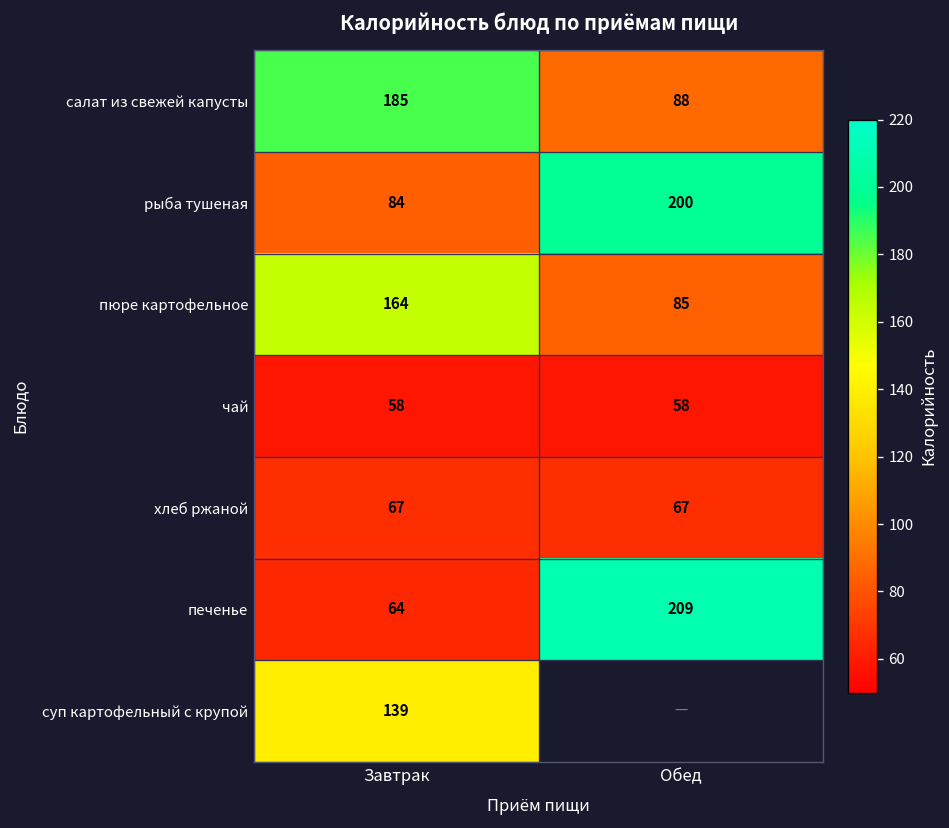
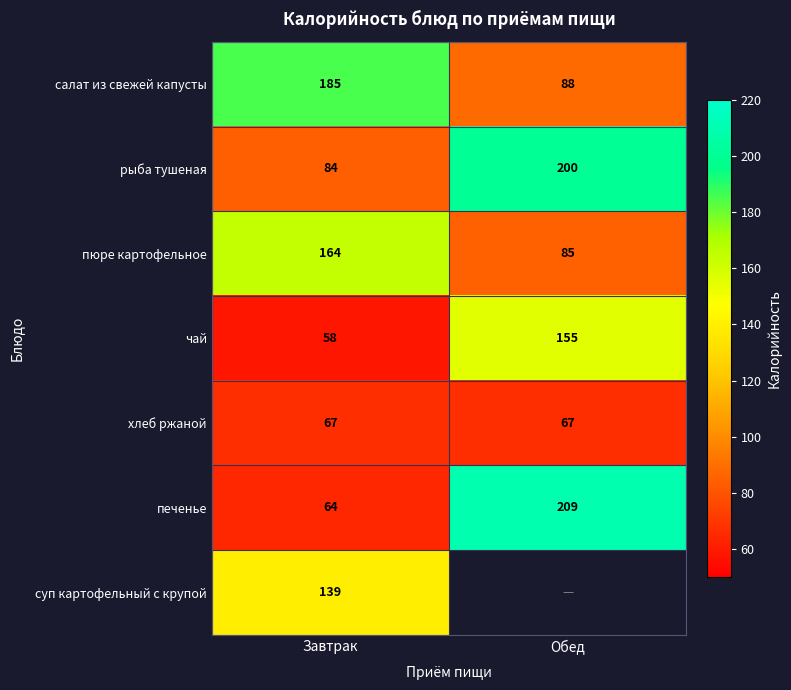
  {
    "салат из свежей капусты": {
      "Завтрак": 185,
      "Обед": 88
    },
    "рыба тушеная": {
      "Завтрак": 84,
      "Обед": 200
    },
    "пюре картофельное": {
      "Завтрак": 164,
      "Обед": 85
    },
    "чай": {
      "Завтрак": 58,
-     "Обед": 58
+     "Обед": 155
    },
    "хлеб ржаной": {
      "Завтрак": 67,
      "Обед": 67
    },
    "печенье": {
      "Завтрак": 64,
      "Обед": 209
    },
    "суп картофельный с крупой": {
      "Завтрак": 139
    }
  }
